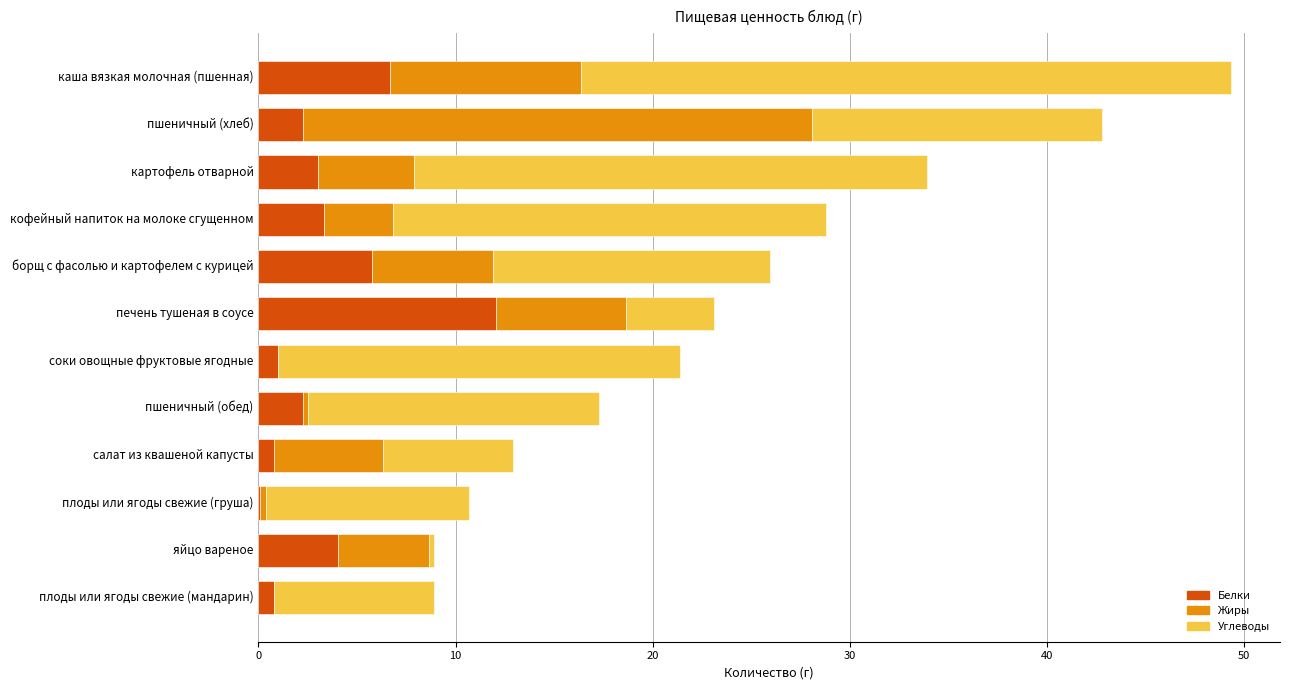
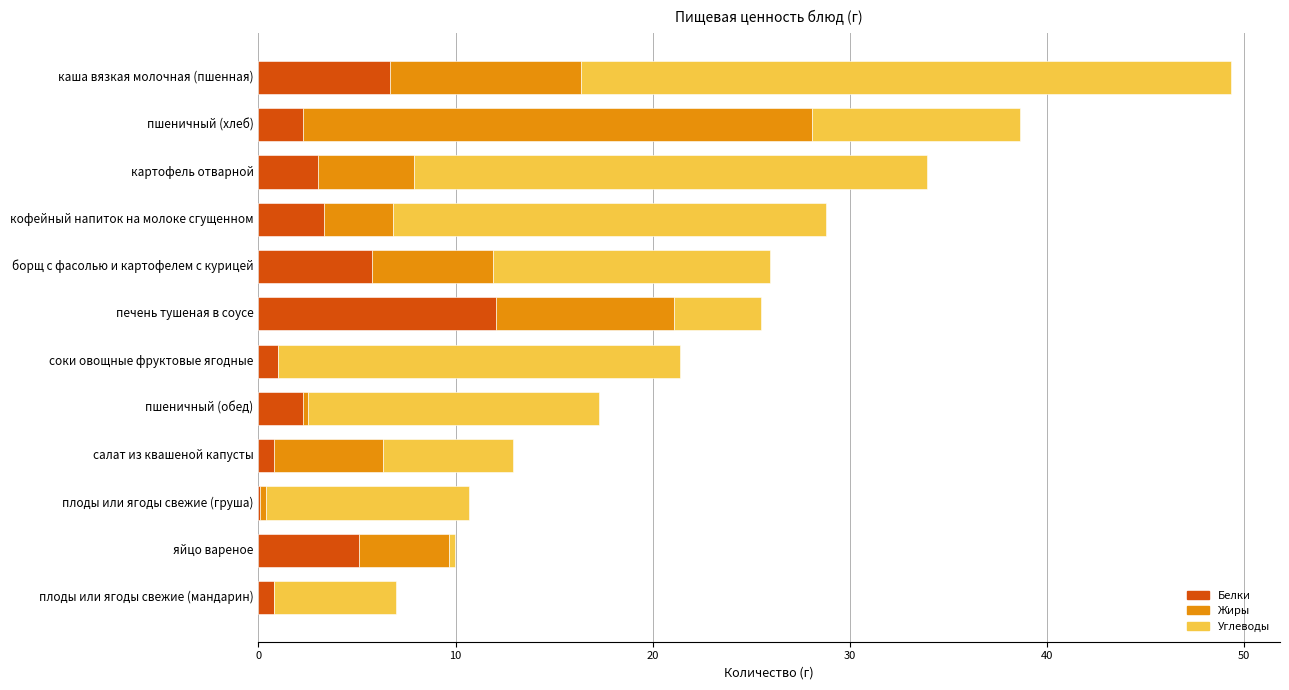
  {
    "Белки": {
      "каша вязкая молочная (пшенная)": 6.7,
      "пшеничный (хлеб)": 2.3,
      "картофель отварной": 3.0,
      "кофейный напиток на молоке сгущенном": 3.3,
      "борщ с фасолью и картофелем с курицей": 5.7,
      "печень тушеная в соусе": 12.0,
      "соки овощные фруктовые ягодные": 1.0,
      "пшеничный (обед)": 2.3,
      "салат из квашеной капусты": 0.8,
-     "яйцо вареное": 4.0,
+     "яйцо вареное": 5.1,
      "плоды или ягоды свежие (мандарин)": 0.8
    },
    "Жиры": {
      "каша вязкая молочная (пшенная)": 9.7,
      "пшеничный (хлеб)": 25.8,
      "картофель отварной": 4.9,
      "кофейный напиток на молоке сгущенном": 3.5,
      "борщ с фасолью и картофелем с курицей": 6.2,
-     "печень тушеная в соусе": 6.6,
+     "печень тушеная в соусе": 9.0,
      "соки овощные фруктовые ягодные": 0.0,
      "пшеничный (обед)": 0.2,
      "салат из квашеной капусты": 5.5,
      "плоды или ягоды свежие (груша)": 0.3,
      "яйцо вареное": 4.6,
      "плоды или ягоды свежие (мандарин)": 0.0
    },
    "Углеводы": {
      "каша вязкая молочная (пшенная)": 33.0,
-     "пшеничный (хлеб)": 14.8,
+     "пшеничный (хлеб)": 10.6,
      "картофель отварной": 26.0,
      "кофейный напиток на молоке сгущенном": 22.0,
      "борщ с фасолью и картофелем с курицей": 14.0,
      "печень тушеная в соусе": 4.5,
      "соки овощные фруктовые ягодные": 20.4,
      "пшеничный (обед)": 14.8,
      "салат из квашеной капусты": 6.6,
      "плоды или ягоды свежие (груша)": 10.3,
      "яйцо вареное": 0.3,
-     "плоды или ягоды свежие (мандарин)": 8.1
+     "плоды или ягоды свежие (мандарин)": 6.2
    }
  }
